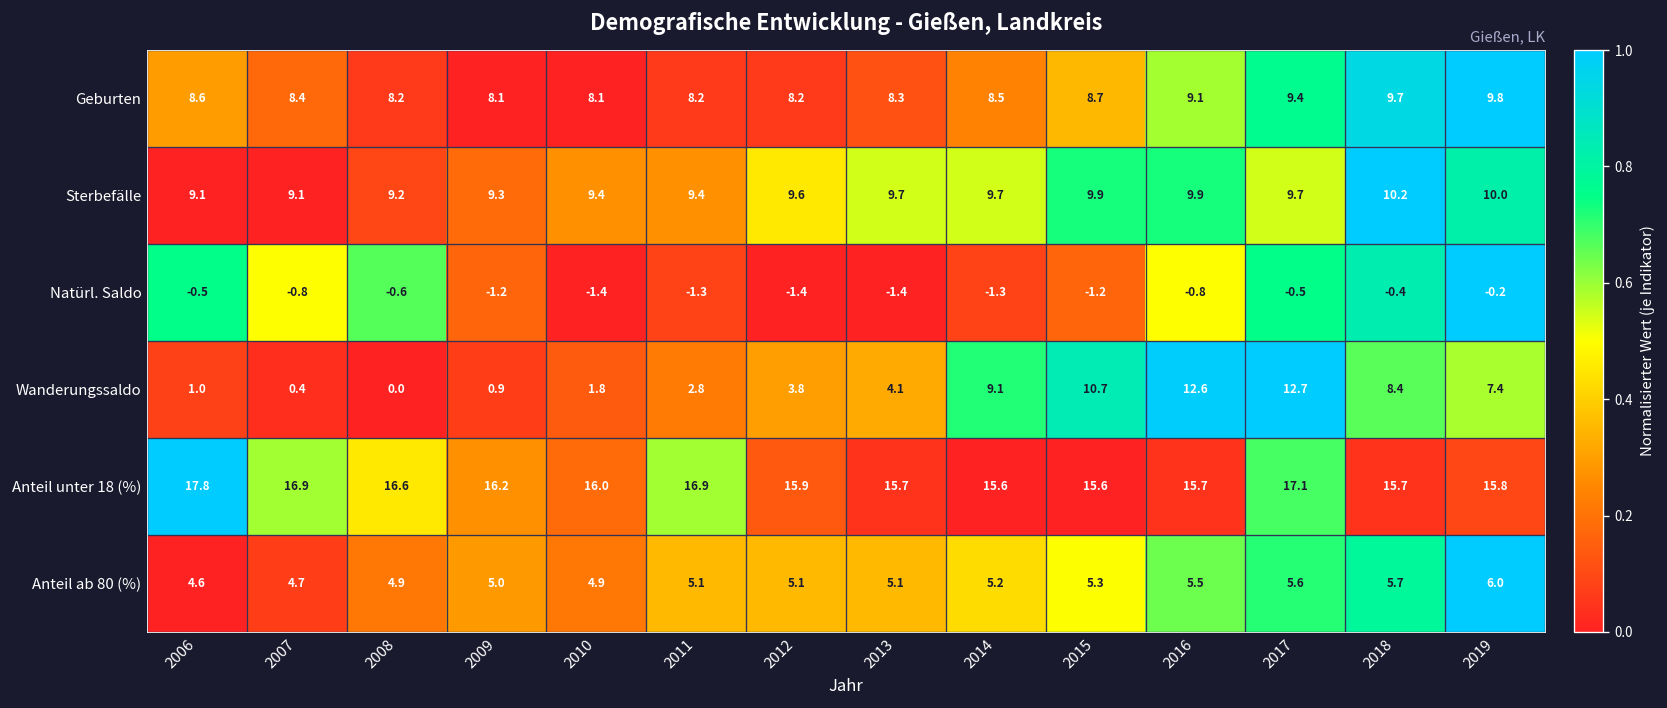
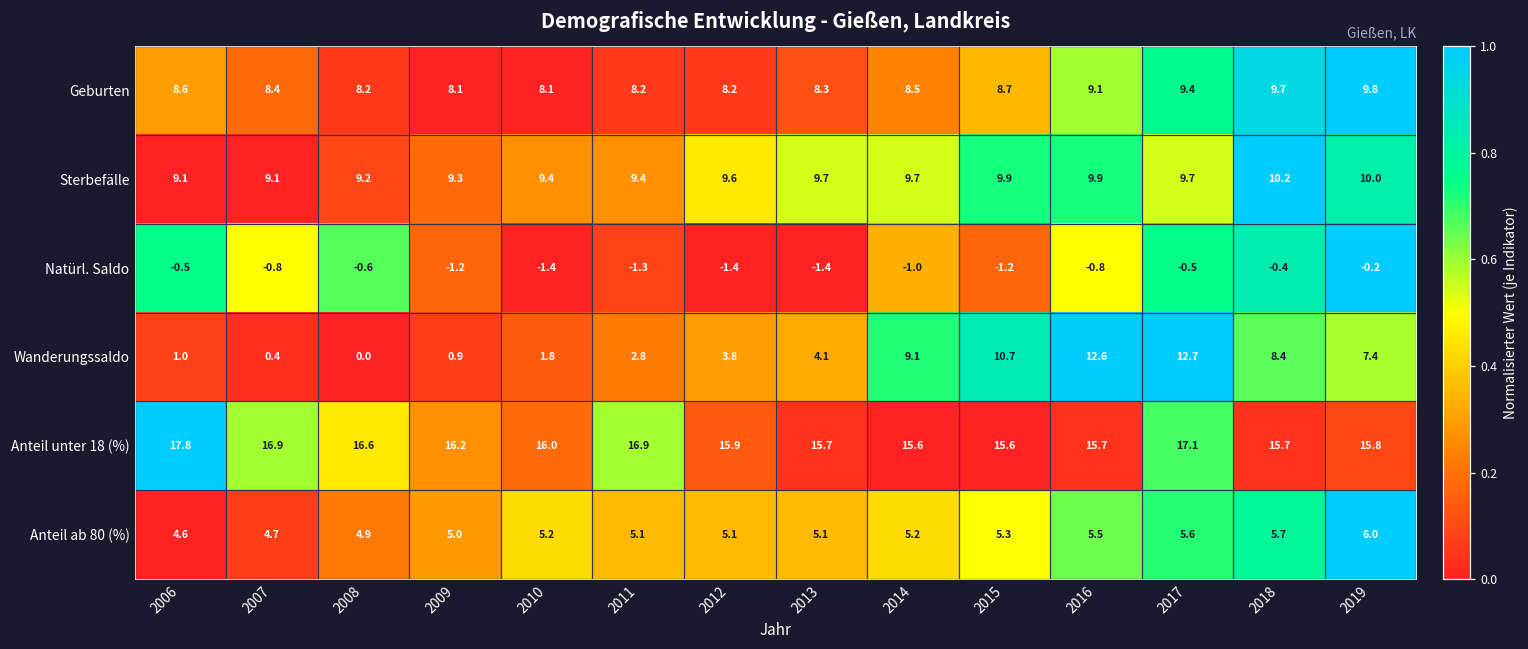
  {
    "Geburten": {
      "2006": 8.6,
      "2007": 8.4,
      "2008": 8.2,
      "2009": 8.1,
      "2010": 8.1,
      "2011": 8.2,
      "2012": 8.2,
      "2013": 8.3,
      "2014": 8.5,
      "2015": 8.7,
      "2016": 9.1,
      "2017": 9.4,
      "2018": 9.7,
      "2019": 9.8
    },
    "Sterbefälle": {
      "2006": 9.1,
      "2007": 9.1,
      "2008": 9.2,
      "2009": 9.3,
      "2010": 9.4,
      "2011": 9.4,
      "2012": 9.6,
      "2013": 9.7,
      "2014": 9.7,
      "2015": 9.9,
      "2016": 9.9,
      "2017": 9.7,
      "2018": 10.2,
      "2019": 10.0
    },
    "Natürl. Saldo": {
      "2006": -0.5,
      "2007": -0.8,
      "2008": -0.6,
      "2009": -1.2,
      "2010": -1.4,
      "2011": -1.3,
      "2012": -1.4,
      "2013": -1.4,
-     "2014": -1.3,
+     "2014": -1.0,
      "2015": -1.2,
      "2016": -0.8,
      "2017": -0.5,
      "2018": -0.4,
      "2019": -0.2
    },
    "Wanderungssaldo": {
      "2006": 1.0,
      "2007": 0.4,
      "2008": 0.0,
      "2009": 0.9,
      "2010": 1.8,
      "2011": 2.8,
      "2012": 3.8,
      "2013": 4.1,
      "2014": 9.1,
      "2015": 10.7,
      "2016": 12.6,
      "2017": 12.7,
      "2018": 8.4,
      "2019": 7.4
    },
    "Anteil unter 18 (%)": {
      "2006": 17.8,
      "2007": 16.9,
      "2008": 16.6,
      "2009": 16.2,
      "2010": 16.0,
      "2011": 16.9,
      "2012": 15.9,
      "2013": 15.7,
      "2014": 15.6,
      "2015": 15.6,
      "2016": 15.7,
      "2017": 17.1,
      "2018": 15.7,
      "2019": 15.8
    },
    "Anteil ab 80 (%)": {
      "2006": 4.6,
      "2007": 4.7,
      "2008": 4.9,
      "2009": 5.0,
-     "2010": 4.9,
+     "2010": 5.2,
      "2011": 5.1,
      "2012": 5.1,
      "2013": 5.1,
      "2014": 5.2,
      "2015": 5.3,
      "2016": 5.5,
      "2017": 5.6,
      "2018": 5.7,
      "2019": 6.0
    }
  }
